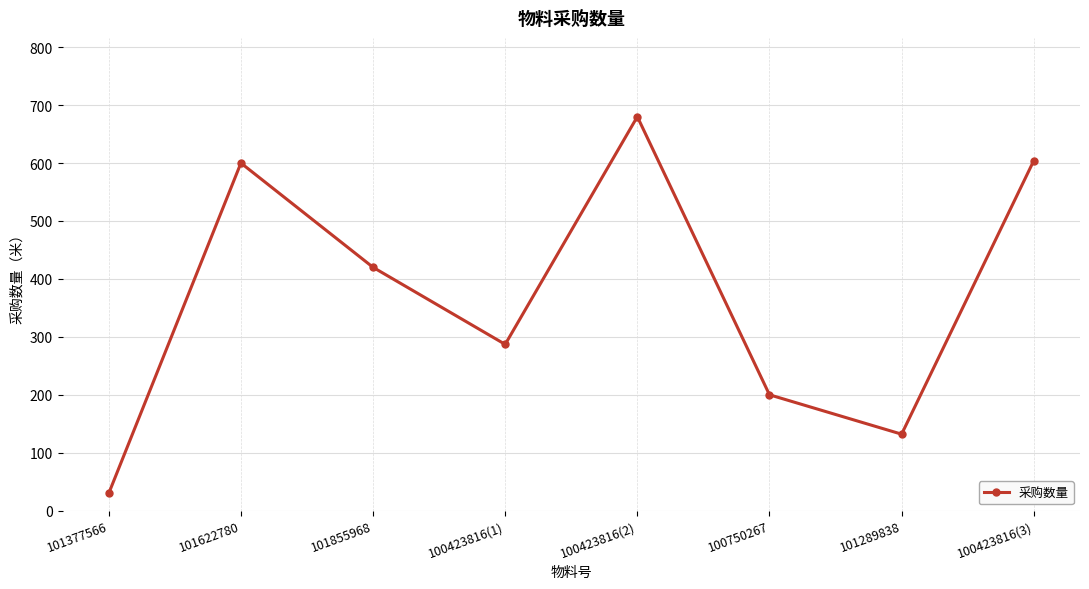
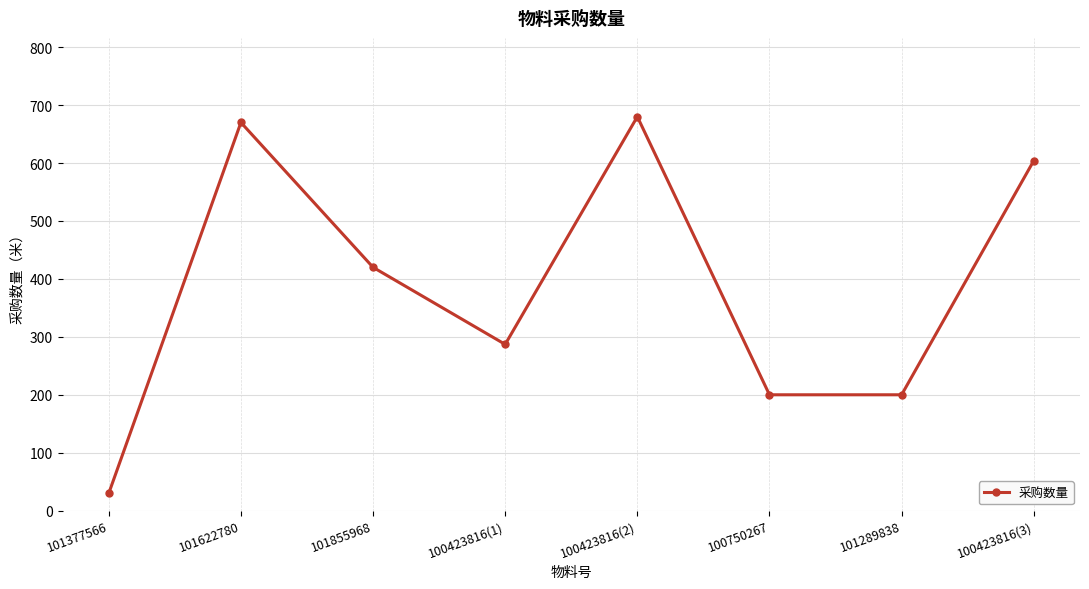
  {
    "101377566": 30,
-   "101622780": 600,
+   "101622780": 670,
    "101855968": 420,
    "100423816(1)": 290,
    "100423816(2)": 680,
    "100750267": 200,
-   "101289838": 130,
+   "101289838": 200,
    "100423816(3)": 600
  }
